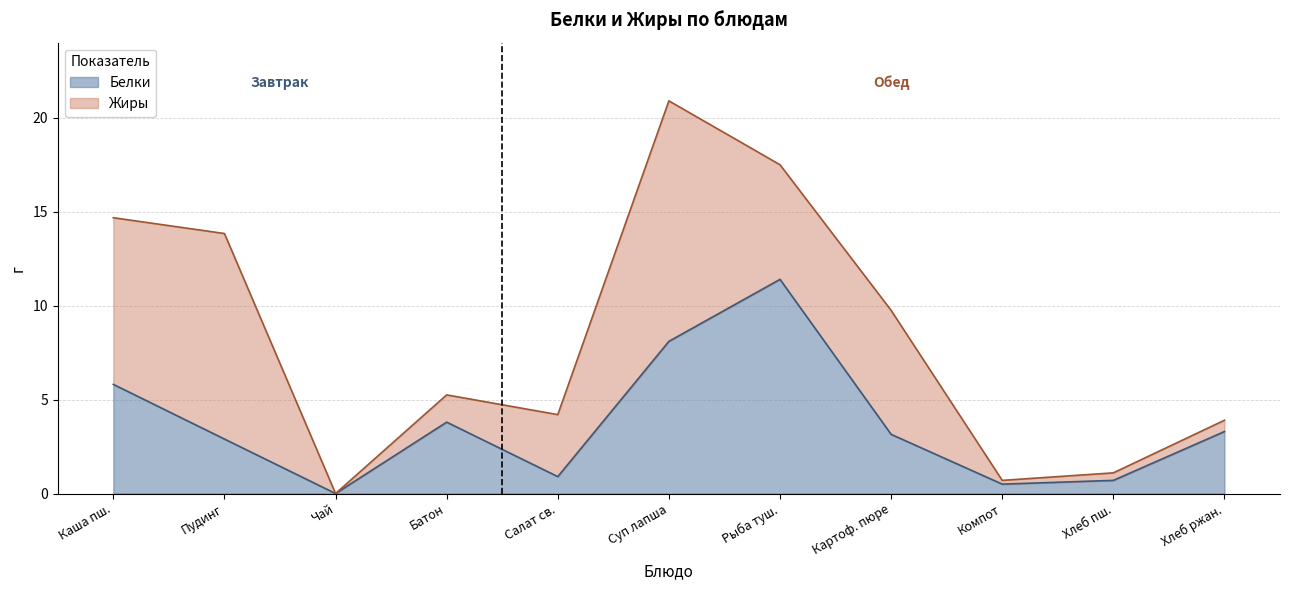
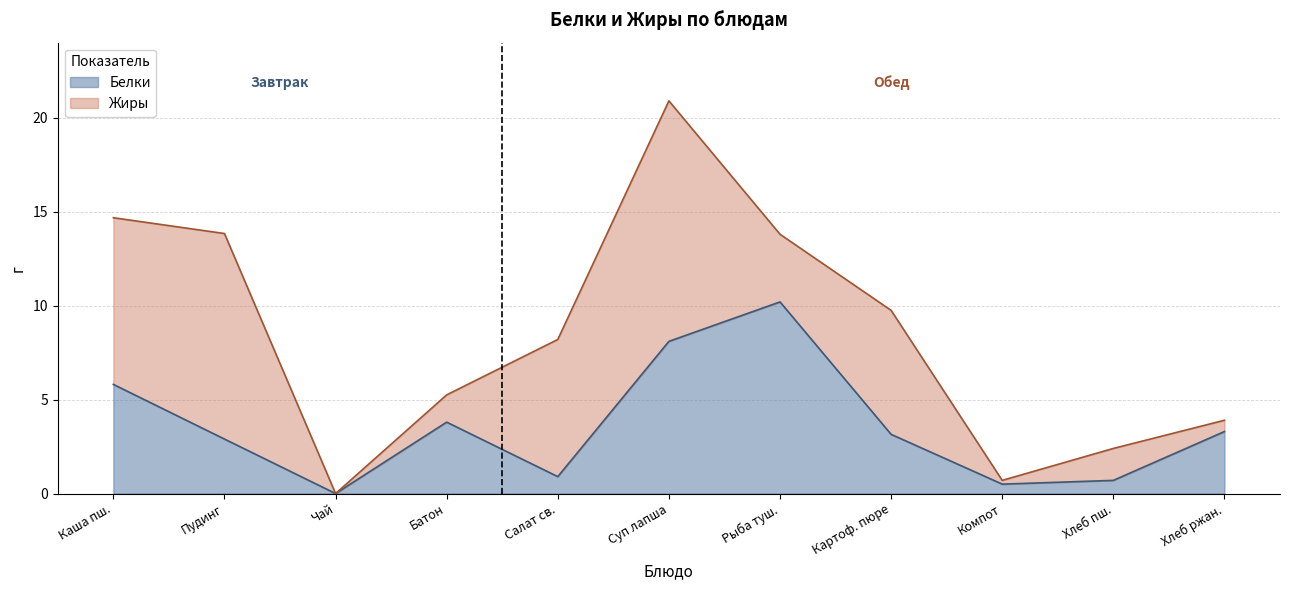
  {
    "Белки": {
      "Каша пш.": 5.8,
      "Пудинг": 2.9,
      "Батон": 3.8,
      "Салат св.": 0.9,
      "Суп лапша": 8.1,
-     "Рыба туш.": 11.4,
+     "Рыба туш.": 10.2,
      "Картоф. пюре": 3.2,
      "Компот": 0.5,
      "Хлеб пш.": 0.7,
      "Хлеб ржан.": 3.3
    },
    "Жиры": {
      "Каша пш.": 8.9,
      "Пудинг": 10.9,
      "Батон": 1.5,
-     "Салат св.": 3.3,
+     "Салат св.": 7.3,
      "Суп лапша": 12.8,
-     "Рыба туш.": 6.1,
+     "Рыба туш.": 3.6,
      "Картоф. пюре": 6.6,
      "Компот": 0.2,
-     "Хлеб пш.": 0.4,
+     "Хлеб пш.": 1.7,
      "Хлеб ржан.": 0.6
    }
  }
